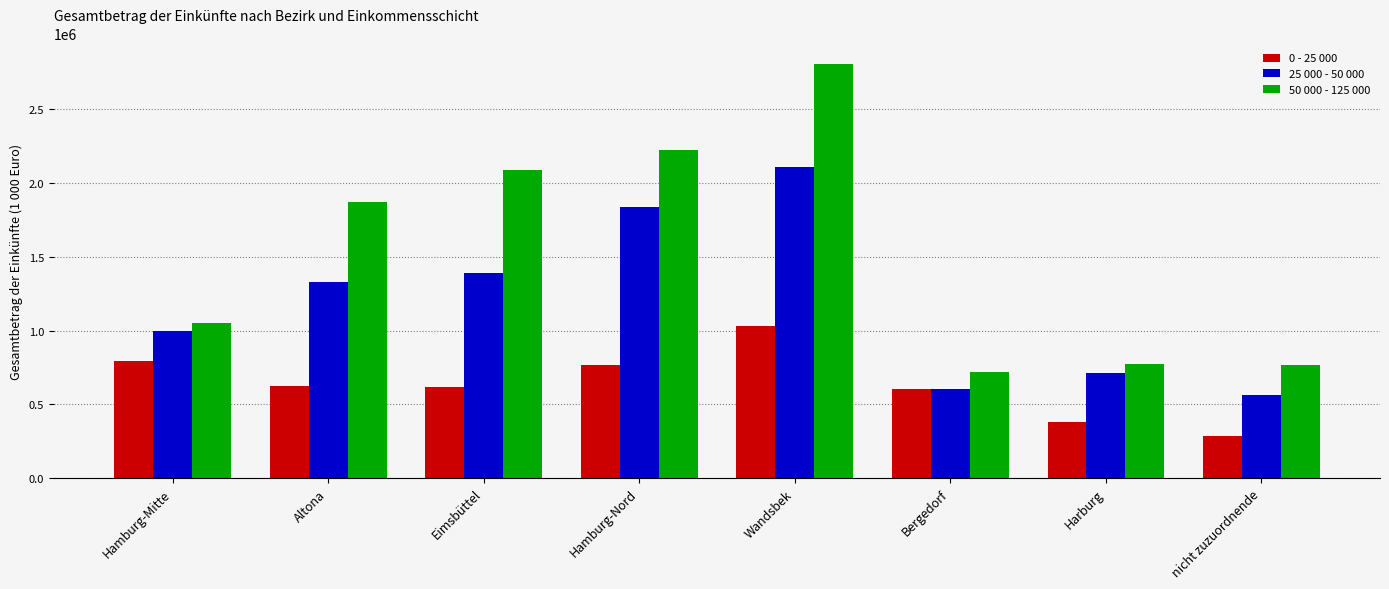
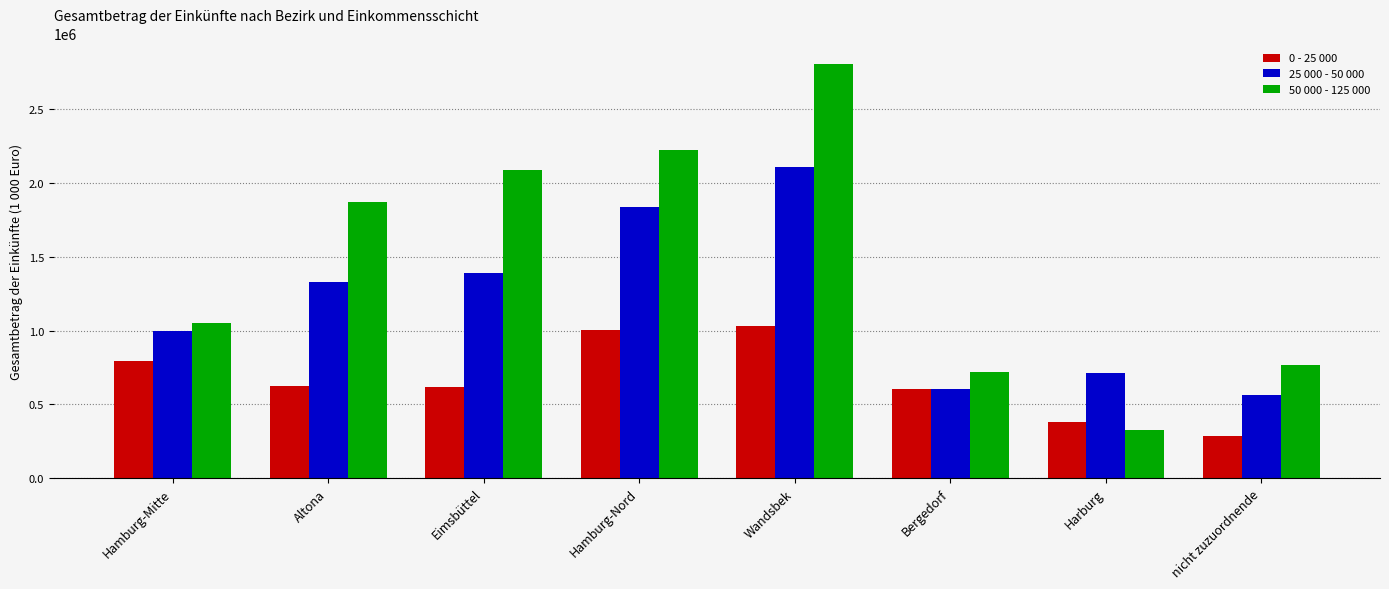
  {
    "0 - 25 000": {
      "Hamburg-Mitte": 790000,
      "Altona": 620000,
      "Eimsbüttel": 610000,
-     "Hamburg-Nord": 770000,
+     "Hamburg-Nord": 1000000,
      "Wandsbek": 1030000,
      "Bergedorf": 600000,
      "Harburg": 380000,
      "nicht zuzuordnende": 280000
    },
    "25 000 - 50 000": {
      "Hamburg-Mitte": 990000,
      "Altona": 1330000,
      "Eimsbüttel": 1390000,
      "Hamburg-Nord": 1840000,
      "Wandsbek": 2110000,
      "Bergedorf": 600000,
      "Harburg": 710000,
      "nicht zuzuordnende": 560000
    },
    "50 000 - 125 000": {
      "Hamburg-Mitte": 1050000,
      "Altona": 1870000,
      "Eimsbüttel": 2090000,
      "Hamburg-Nord": 2220000,
      "Wandsbek": 2810000,
      "Bergedorf": 720000,
-     "Harburg": 770000,
+     "Harburg": 330000,
      "nicht zuzuordnende": 760000
    }
  }
